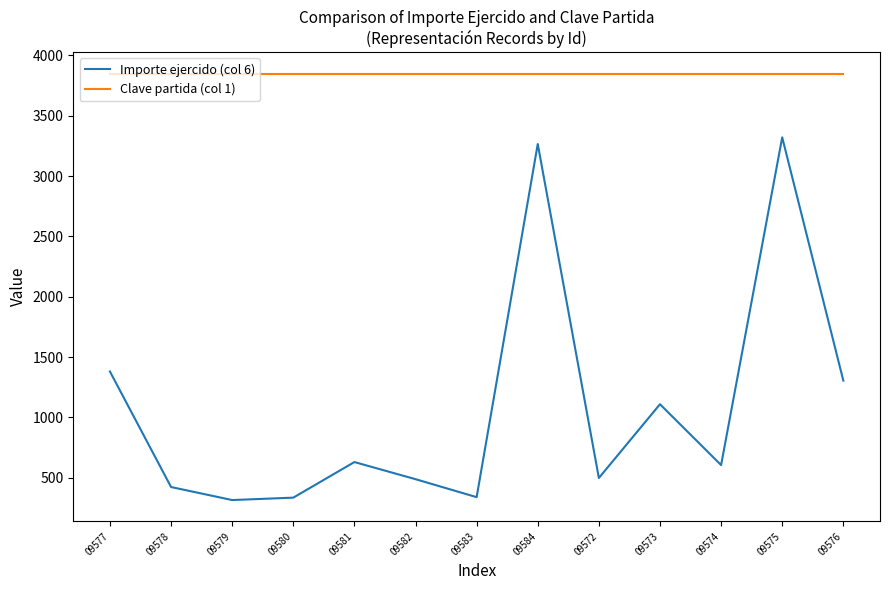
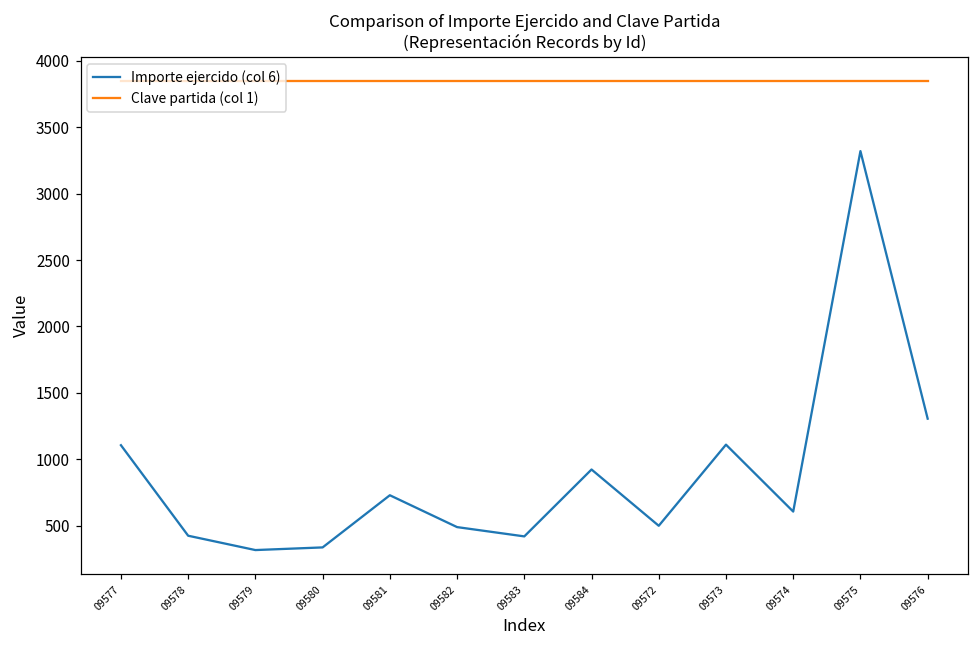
  {
    "Importe ejercido (col 6)": {
-     "09577": 1380,
+     "09577": 1110,
      "09578": 420,
      "09579": 320,
      "09580": 340,
-     "09581": 630,
+     "09581": 730,
      "09582": 490,
-     "09583": 340,
-     "09584": 3270,
+     "09583": 420,
+     "09584": 920,
      "09572": 500,
      "09573": 1110,
      "09574": 610,
      "09575": 3320,
      "09576": 1310
    },
    "Clave partida (col 1)": {
      "09580": 3850,
      "09581": 3850,
      "09582": 3850,
      "09583": 3850,
      "09584": 3850,
      "09572": 3850,
      "09573": 3850,
      "09574": 3850,
      "09575": 3850,
      "09576": 3850
    }
  }
